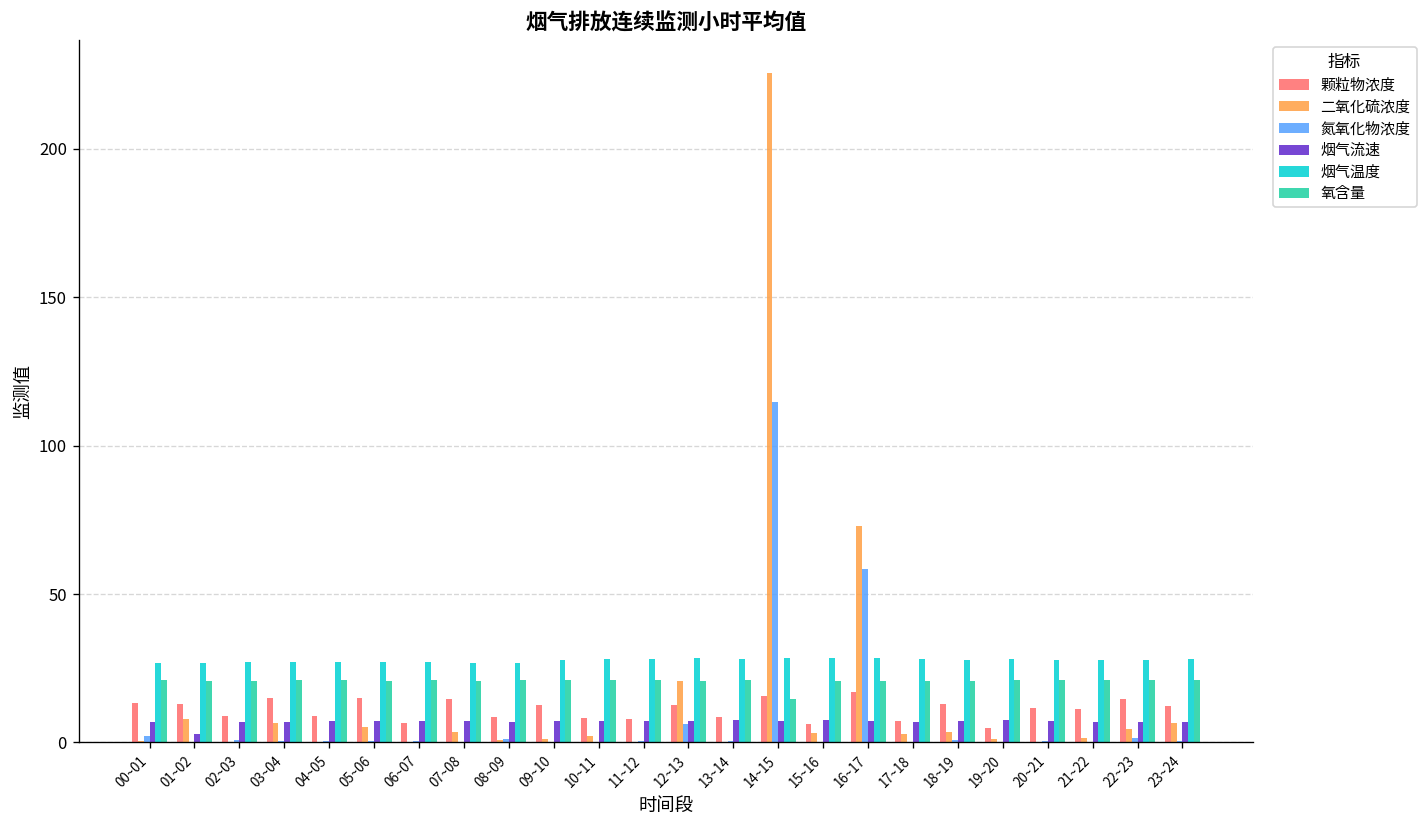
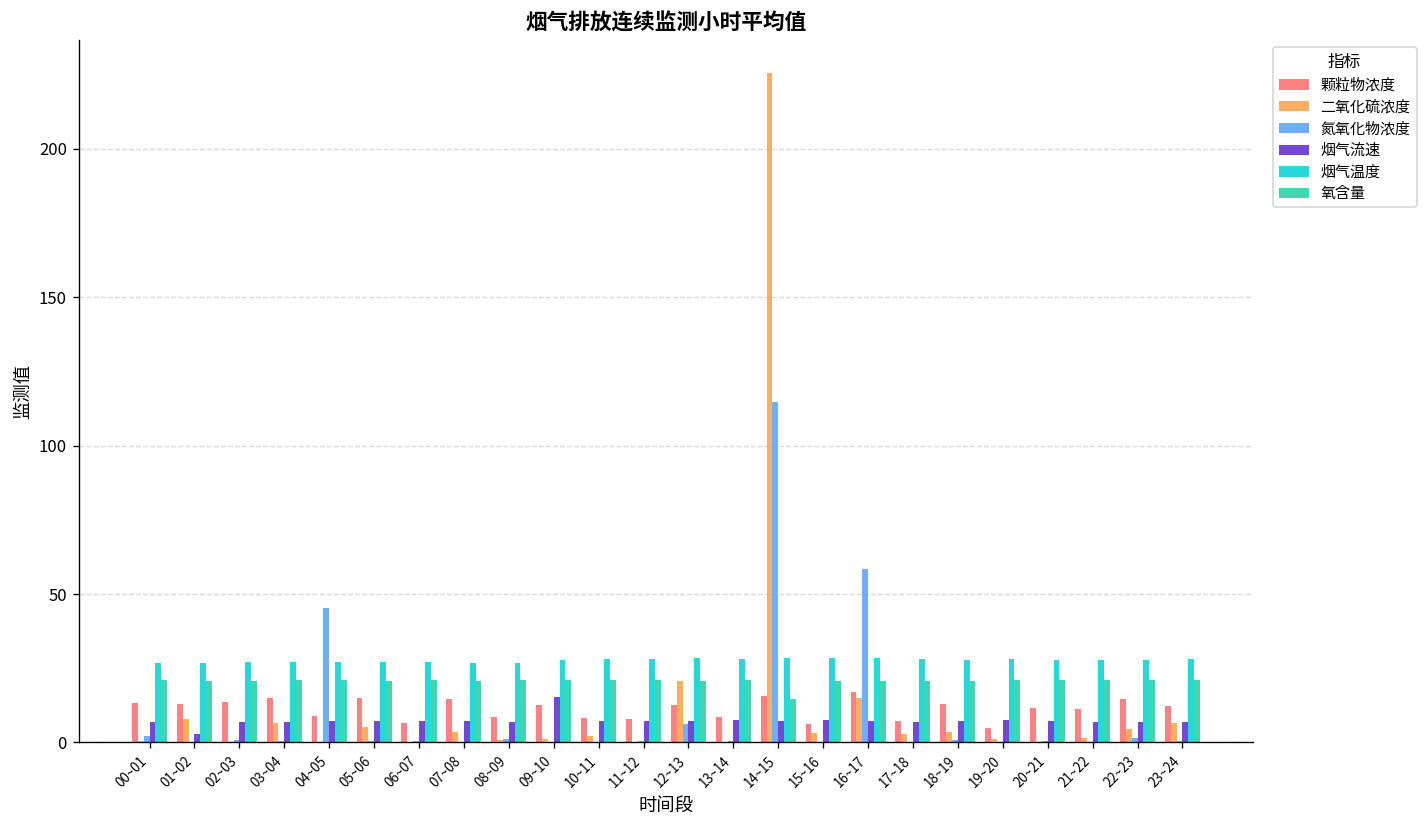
  {
    "颗粒物浓度": {
      "00~01": 13,
      "01~02": 13,
-     "02~03": 9,
+     "02~03": 14,
      "03~04": 15,
      "04~05": 9,
      "05~06": 15,
      "06~07": 6,
      "07~08": 15,
      "08~09": 9,
      "09~10": 13,
      "10~11": 8,
      "11~12": 8,
      "12~13": 13,
      "13~14": 9,
      "14~15": 16,
      "15~16": 6,
      "16~17": 17,
      "17~18": 7,
      "18~19": 13,
      "19~20": 5,
      "20~21": 12,
      "21~22": 11,
      "22~23": 14,
      "23~24": 12
    },
    "二氧化硫浓度": {
      "01~02": 8,
      "03~04": 7,
      "05~06": 5,
      "07~08": 4,
      "09~10": 1,
      "10~11": 2,
      "12~13": 21,
      "14~15": 225,
      "15~16": 3,
-     "16~17": 73,
+     "16~17": 15,
      "17~18": 3,
      "18~19": 3,
      "19~20": 1,
      "21~22": 1,
      "22~23": 4,
      "23~24": 7
    },
    "氮氧化物浓度": {
      "00~01": 2,
-     "04~05": 0,
+     "04~05": 45,
      "08~09": 1,
      "12~13": 6,
      "14~15": 115,
      "16~17": 58,
      "22~23": 2
    },
    "烟气流速": {
      "00~01": 7,
      "01~02": 3,
      "02~03": 7,
      "03~04": 7,
      "04~05": 7,
      "05~06": 7,
      "06~07": 7,
      "07~08": 7,
      "08~09": 7,
-     "09~10": 7,
+     "09~10": 15,
      "10~11": 7,
      "11~12": 7,
      "12~13": 7,
      "13~14": 7,
      "14~15": 7,
      "15~16": 7,
      "16~17": 7,
      "17~18": 7,
      "18~19": 7,
      "19~20": 7,
      "20~21": 7,
      "21~22": 7,
      "22~23": 7,
      "23~24": 7
    }
  }
